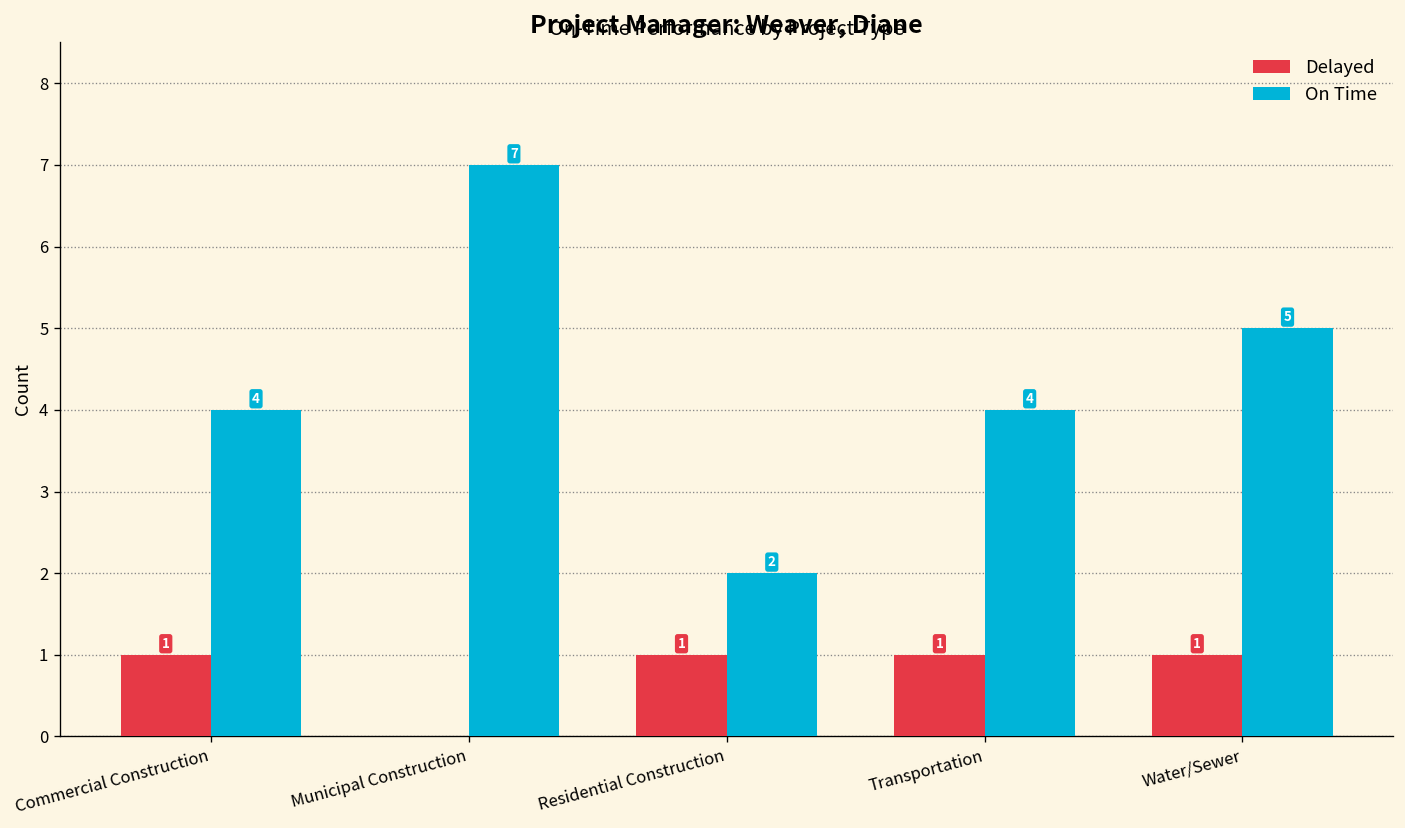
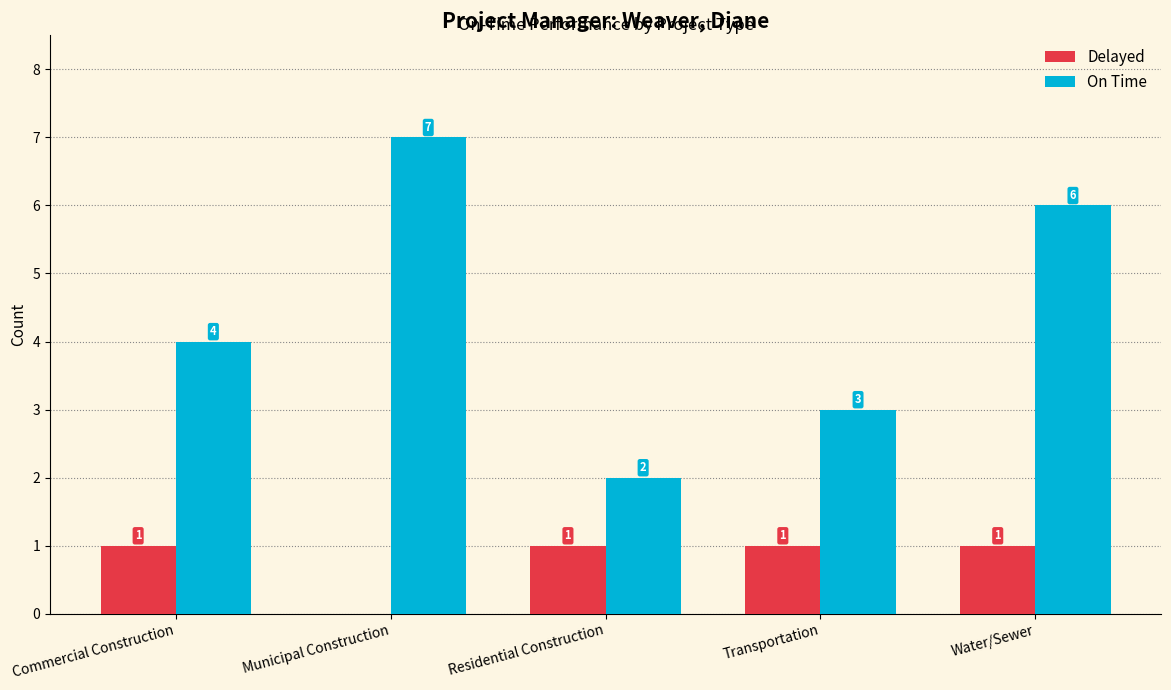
  {
    "Delayed": {
      "Municipal Construction": 0.0
    },
    "On Time": {
-     "Transportation": 4,
-     "Water/Sewer": 5
+     "Transportation": 3,
+     "Water/Sewer": 6
    }
  }
